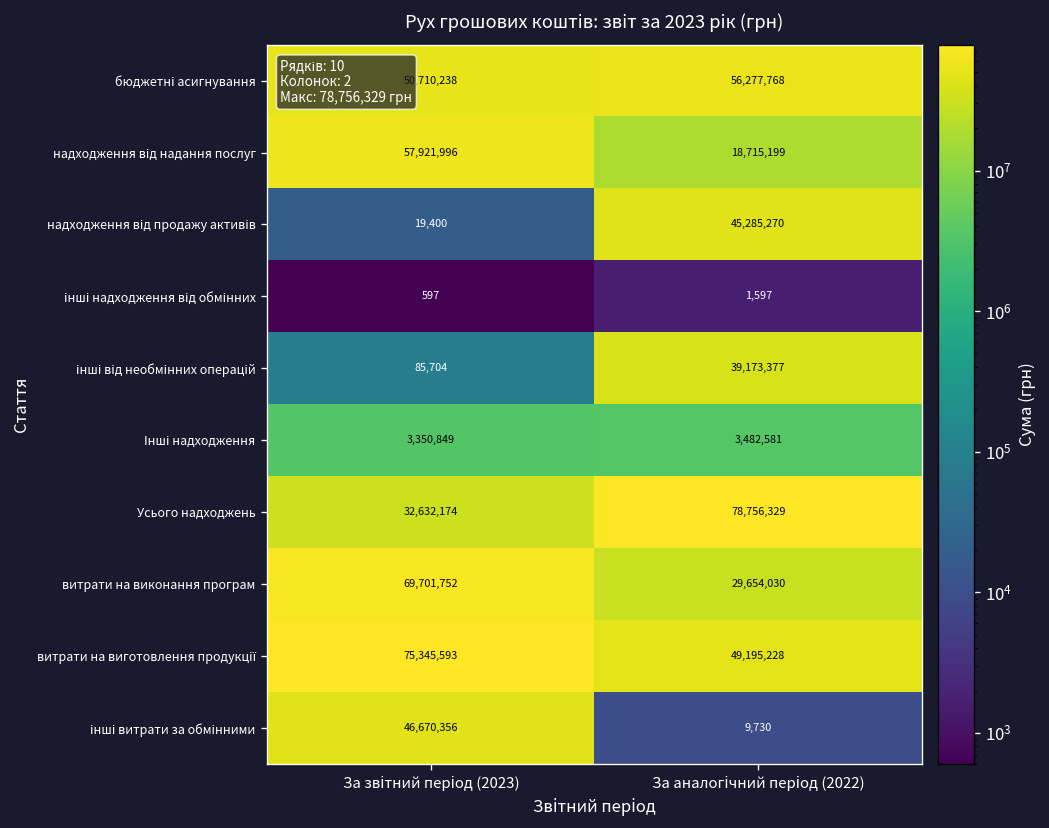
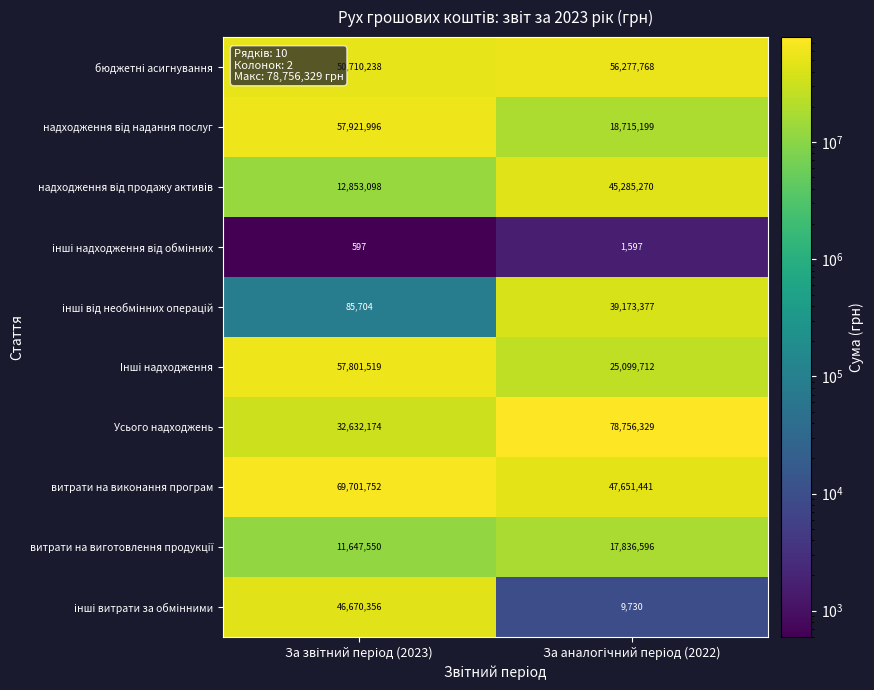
  {
    "бюджетні асигнування": {
      "За аналогічний період (2022)": "56,277,768"
    },
    "надходження від надання послуг": {
      "За звітний період (2023)": "57,921,996",
      "За аналогічний період (2022)": "18,715,199"
    },
    "надходження від продажу активів": {
-     "За звітний період (2023)": "19,400",
+     "За звітний період (2023)": "12,853,098",
      "За аналогічний період (2022)": "45,285,270"
    },
    "інші надходження від обмінних": {
      "За звітний період (2023)": "597",
      "За аналогічний період (2022)": "1,597"
    },
    "інші від необмінних операцій": {
      "За звітний період (2023)": "85,704",
      "За аналогічний період (2022)": "39,173,377"
    },
    "Інші надходження": {
-     "За звітний період (2023)": "3,350,849",
-     "За аналогічний період (2022)": "3,482,581"
+     "За звітний період (2023)": "57,801,519",
+     "За аналогічний період (2022)": "25,099,712"
    },
    "Усього надходжень": {
      "За звітний період (2023)": "32,632,174",
      "За аналогічний період (2022)": "78,756,329"
    },
    "витрати на виконання програм": {
      "За звітний період (2023)": "69,701,752",
-     "За аналогічний період (2022)": "29,654,030"
+     "За аналогічний період (2022)": "47,651,441"
    },
    "витрати на виготовлення продукції": {
-     "За звітний період (2023)": "75,345,593",
-     "За аналогічний період (2022)": "49,195,228"
+     "За звітний період (2023)": "11,647,550",
+     "За аналогічний період (2022)": "17,836,596"
    },
    "інші витрати за обмінними": {
      "За звітний період (2023)": "46,670,356",
      "За аналогічний період (2022)": "9,730"
    }
  }
